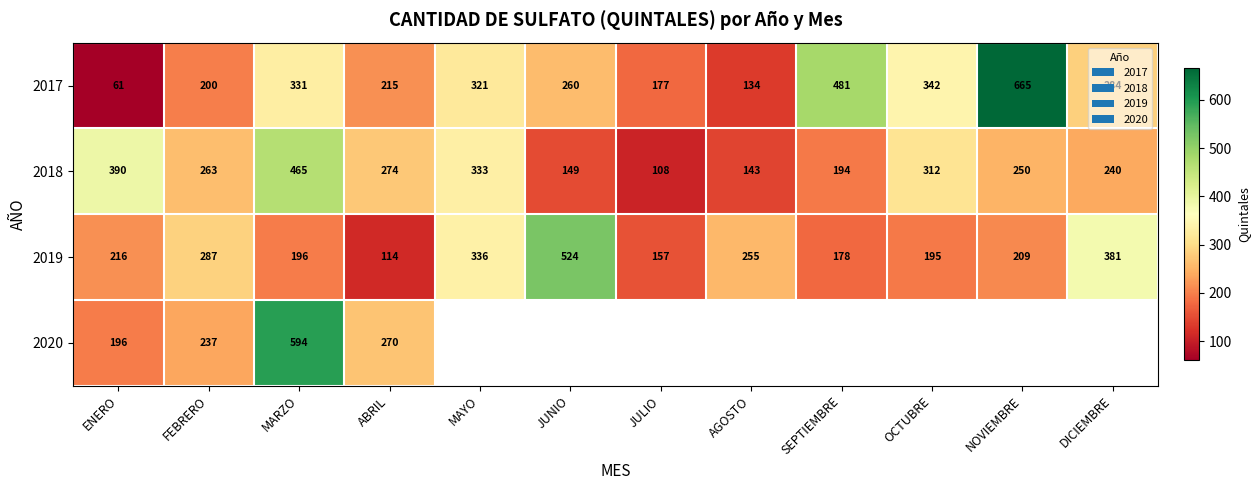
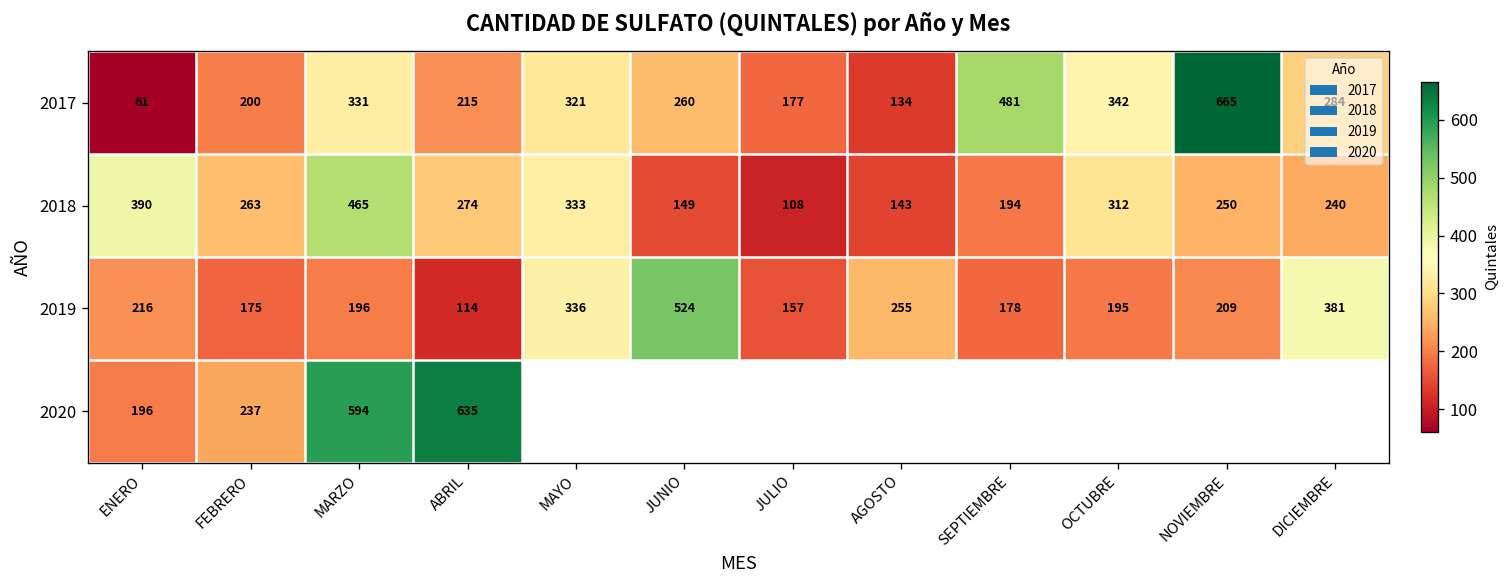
  {
    "2017": {
      "ENERO": 61,
      "FEBRERO": 200,
      "MARZO": 331,
      "ABRIL": 215,
      "MAYO": 321,
      "JUNIO": 260,
      "JULIO": 177,
      "AGOSTO": 134,
      "SEPTIEMBRE": 481,
      "OCTUBRE": 342,
      "NOVIEMBRE": 665
    },
    "2018": {
      "ENERO": 390,
      "FEBRERO": 263,
      "MARZO": 465,
      "ABRIL": 274,
      "MAYO": 333,
      "JUNIO": 149,
      "JULIO": 108,
      "AGOSTO": 143,
      "SEPTIEMBRE": 194,
      "OCTUBRE": 312,
      "NOVIEMBRE": 250,
      "DICIEMBRE": 240
    },
    "2019": {
      "ENERO": 216,
-     "FEBRERO": 287,
+     "FEBRERO": 175,
      "MARZO": 196,
      "ABRIL": 114,
      "MAYO": 336,
      "JUNIO": 524,
      "JULIO": 157,
      "AGOSTO": 255,
      "SEPTIEMBRE": 178,
      "OCTUBRE": 195,
      "NOVIEMBRE": 209,
      "DICIEMBRE": 381
    },
    "2020": {
      "ENERO": 196,
      "FEBRERO": 237,
      "MARZO": 594,
-     "ABRIL": 270
+     "ABRIL": 635
    }
  }
